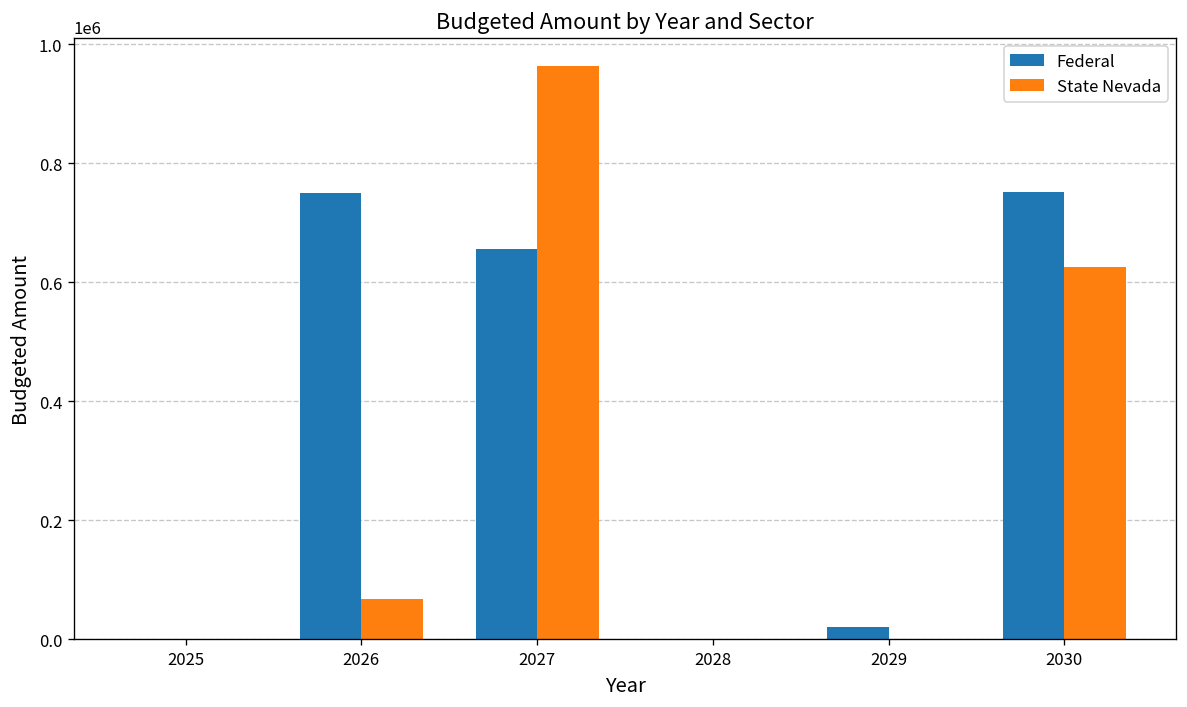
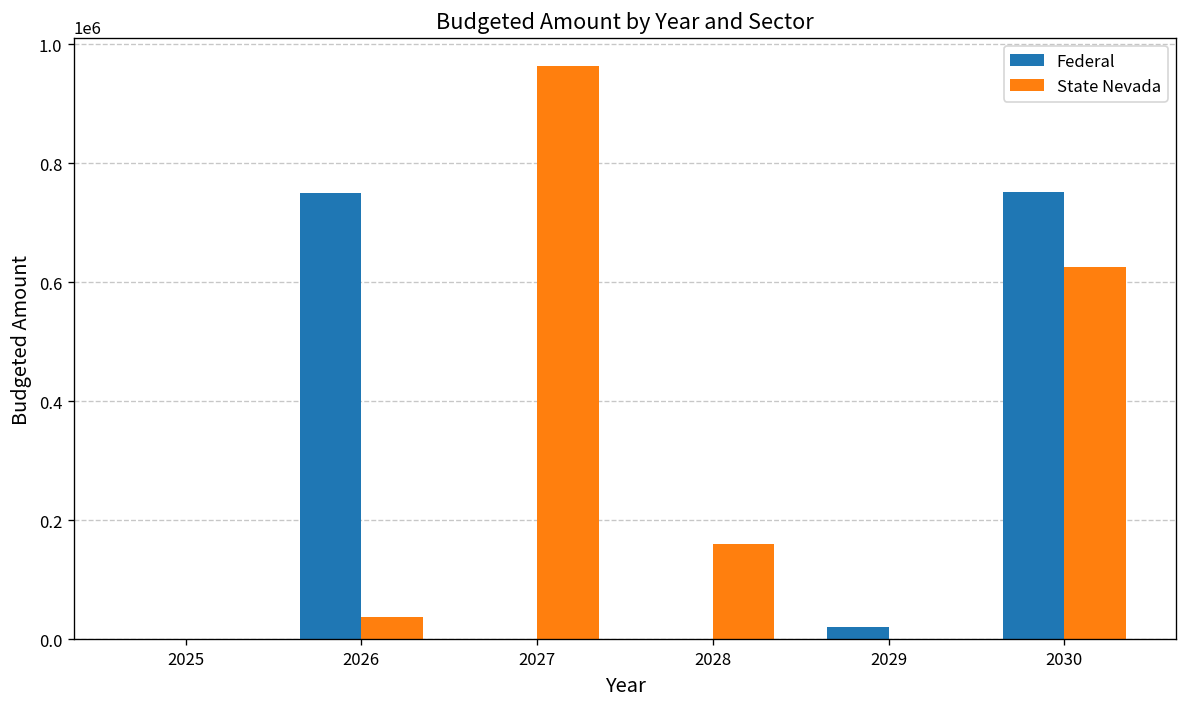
  {
    "Federal": {
      "2025": 0,
      "2026": 750000,
-     "2027": 660000,
+     "2027": 0,
      "2028": 0,
      "2029": 20000,
      "2030": 750000
    },
    "State Nevada": {
      "2025": 0,
-     "2026": 70000,
+     "2026": 40000,
      "2027": 960000,
-     "2028": 0,
+     "2028": 160000,
      "2029": 0,
      "2030": 630000
    }
  }
